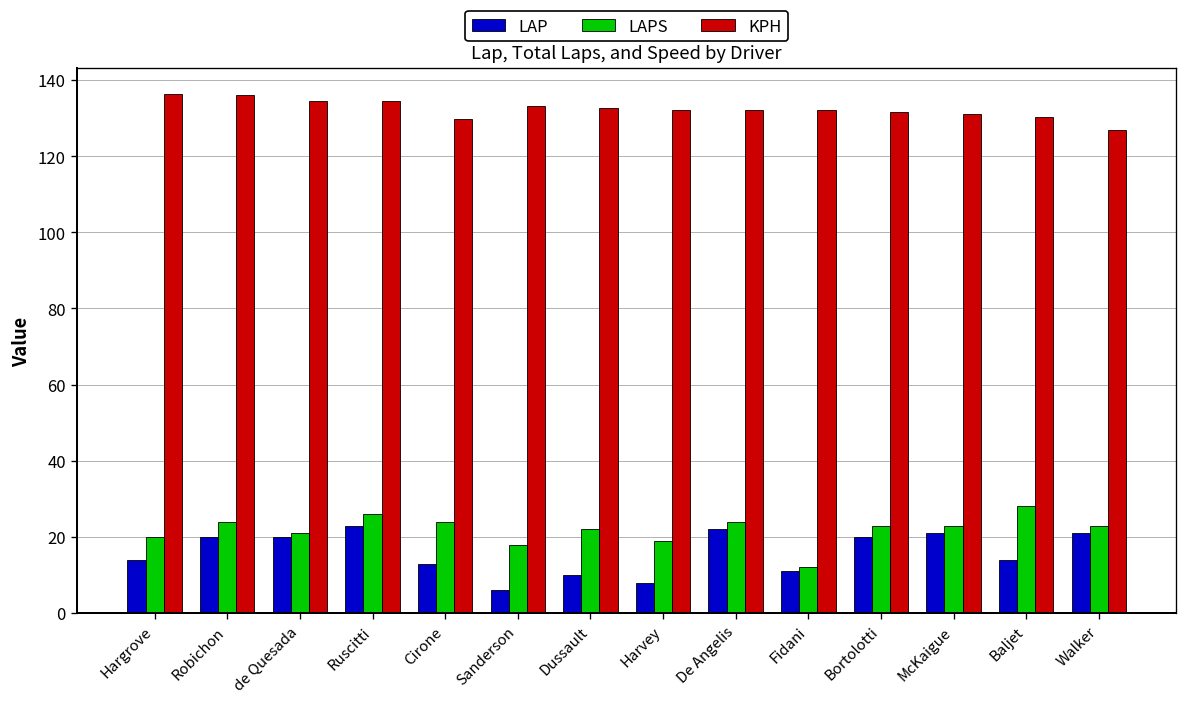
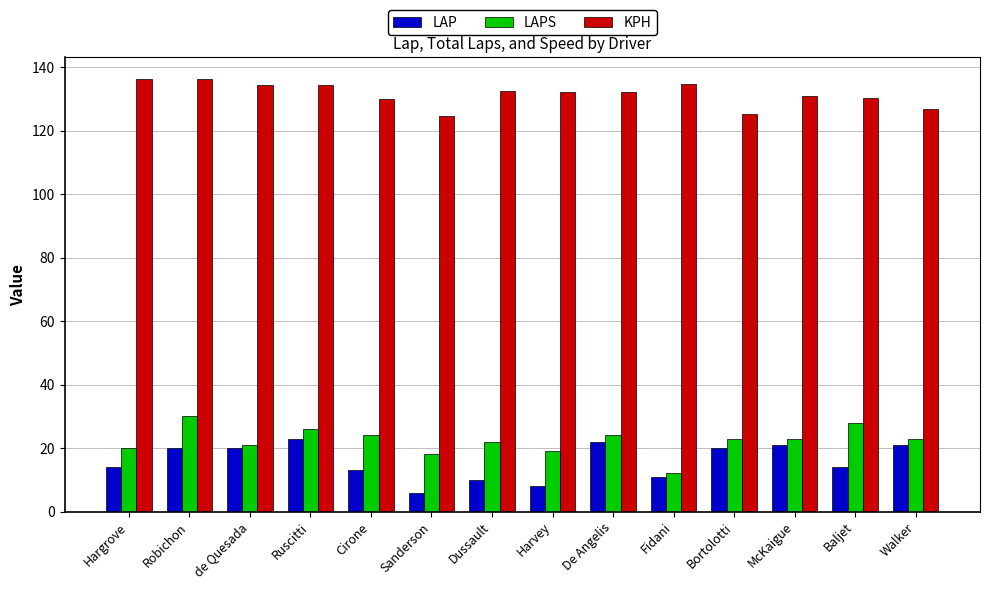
  {
    "LAP": {
      "Hargrove": 14,
      "Robichon": 20,
      "de Quesada": 20,
      "Ruscitti": 23,
      "Cirone": 13,
      "Sanderson": 6,
      "Dussault": 10,
      "Harvey": 8,
      "De Angelis": 22,
      "Fidani": 11,
      "Bortolotti": 20,
      "McKaigue": 21,
      "Baljet": 14,
      "Walker": 21
    },
    "LAPS": {
      "Hargrove": 20,
-     "Robichon": 24,
+     "Robichon": 30,
      "de Quesada": 21,
      "Ruscitti": 26,
      "Cirone": 24,
      "Sanderson": 18,
      "Dussault": 22,
      "Harvey": 19,
      "De Angelis": 24,
      "Fidani": 12,
      "Bortolotti": 23,
      "McKaigue": 23,
      "Baljet": 28,
      "Walker": 23
    },
    "KPH": {
      "Hargrove": 136,
      "Robichon": 136,
      "de Quesada": 135,
      "Ruscitti": 134,
      "Cirone": 130,
-     "Sanderson": 133,
+     "Sanderson": 125,
      "Dussault": 133,
      "Harvey": 132,
      "De Angelis": 132,
-     "Fidani": 132,
-     "Bortolotti": 132,
+     "Fidani": 135,
+     "Bortolotti": 125,
      "McKaigue": 131,
      "Baljet": 130,
      "Walker": 127
    }
  }
